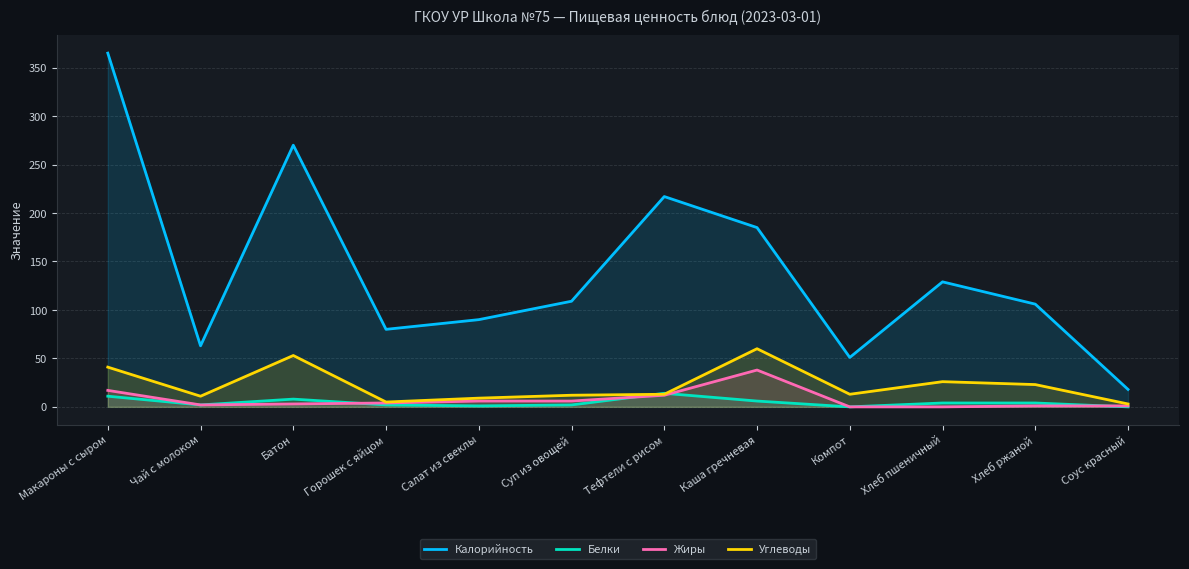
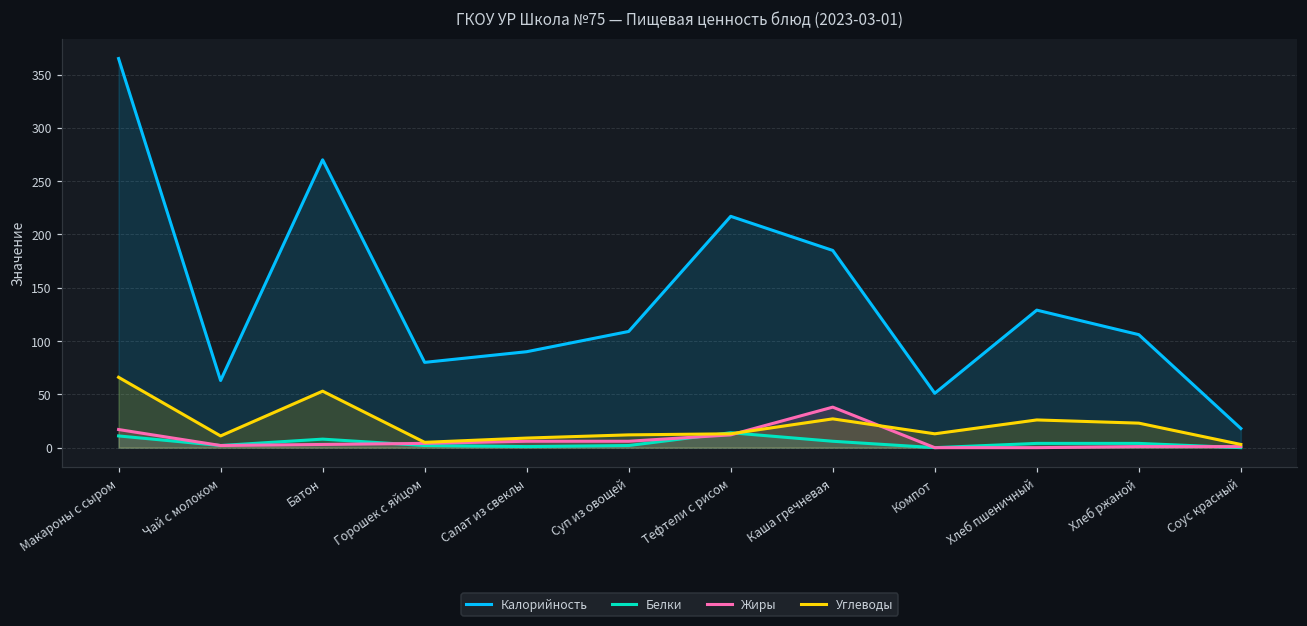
  {
    "Калорийность": {
      "Макароны с сыром": 370,
      "Чай с молоком": 60,
      "Батон": 270,
      "Горошек с яйцом": 80,
      "Салат из свеклы": 90,
      "Суп из овощей": 110,
      "Тефтели с рисом": 220,
      "Каша гречневая": 190,
      "Компот": 50,
      "Хлеб пшеничный": 130,
      "Хлеб ржаной": 110,
      "Соус красный": 20
    },
    "Белки": {
      "Макароны с сыром": 10,
      "Батон": 10,
      "Салат из свеклы": 0,
      "Суп из овощей": 0,
      "Каша гречневая": 10,
      "Хлеб пшеничный": 0,
      "Хлеб ржаной": 0
    },
    "Жиры": {
      "Макароны с сыром": 20,
      "Батон": 0,
      "Салат из свеклы": 10,
      "Суп из овощей": 10,
      "Каша гречневая": 40,
      "Хлеб пшеничный": 0,
      "Хлеб ржаной": 0
    },
    "Углеводы": {
-     "Макароны с сыром": 40,
+     "Макароны с сыром": 70,
      "Чай с молоком": 10,
      "Батон": 50,
      "Салат из свеклы": 10,
      "Суп из овощей": 10,
-     "Каша гречневая": 60,
+     "Каша гречневая": 30,
      "Компот": 10,
      "Хлеб пшеничный": 30,
      "Хлеб ржаной": 20
    }
  }
